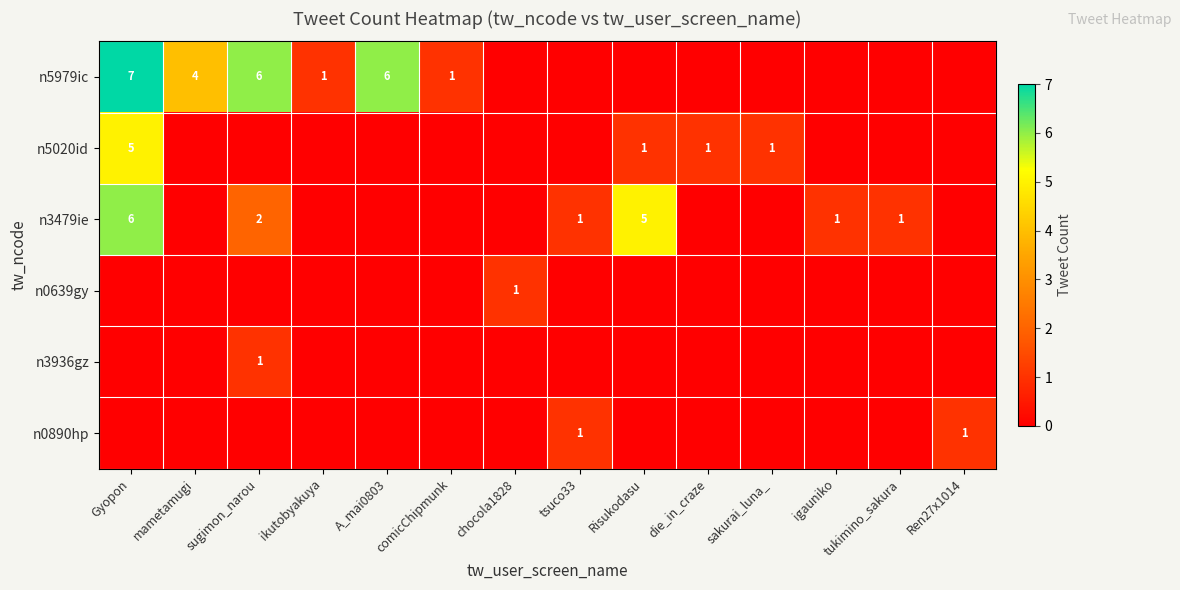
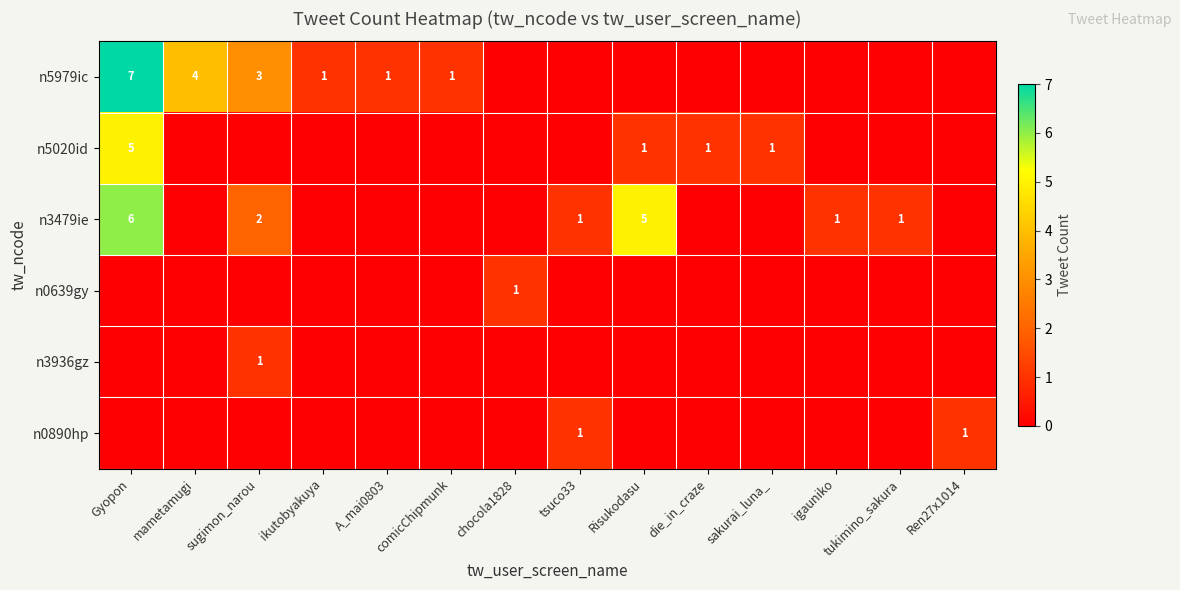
  {
    "n5979ic": {
      "Gyopon": 7,
      "mametamugi": 4,
-     "sugimon_narou": 6,
+     "sugimon_narou": 3,
      "ikutobyakuya": 1,
-     "A_mai0803": 6,
+     "A_mai0803": 1,
      "comicChipmunk": 1
    },
    "n5020id": {
      "Gyopon": 5,
      "Risukodasu": 1,
      "die_in_craze": 1,
      "sakurai_luna_": 1
    },
    "n3479ie": {
      "Gyopon": 6,
      "sugimon_narou": 2,
      "tsuco33": 1,
      "Risukodasu": 5,
      "igauniko": 1,
      "tukimino_sakura": 1
    },
    "n0639gy": {
      "chocola1828": 1
    },
    "n3936gz": {
      "sugimon_narou": 1
    },
    "n0890hp": {
      "tsuco33": 1,
      "Ren27x1014": 1
    }
  }
